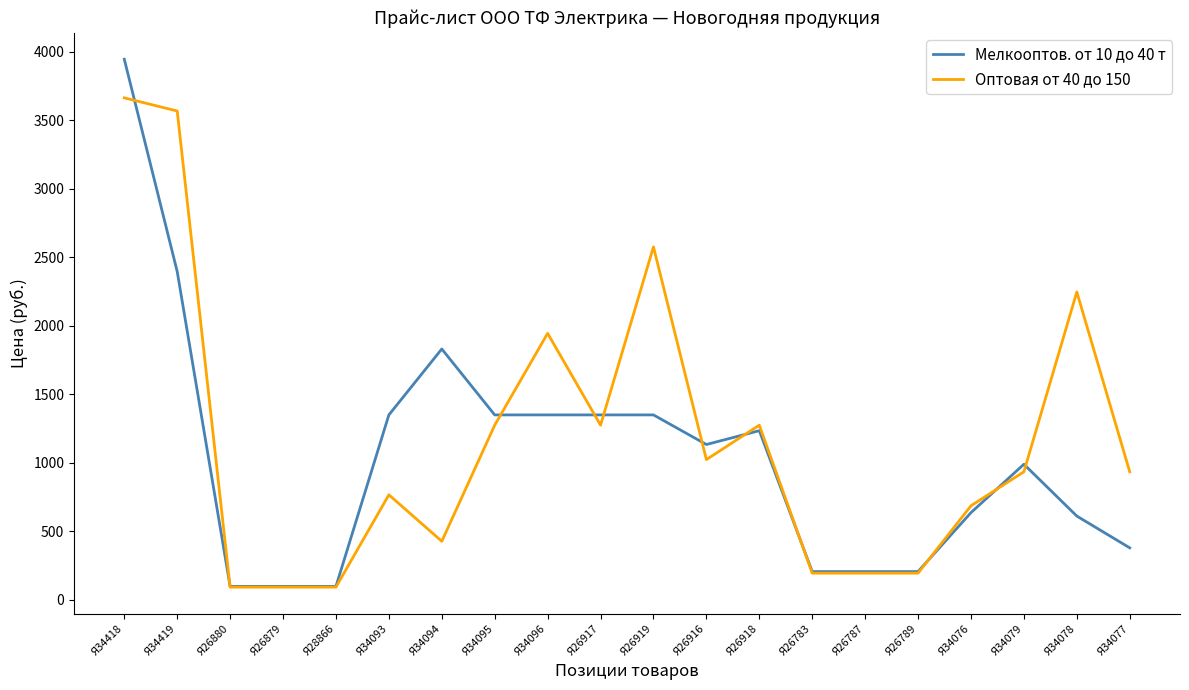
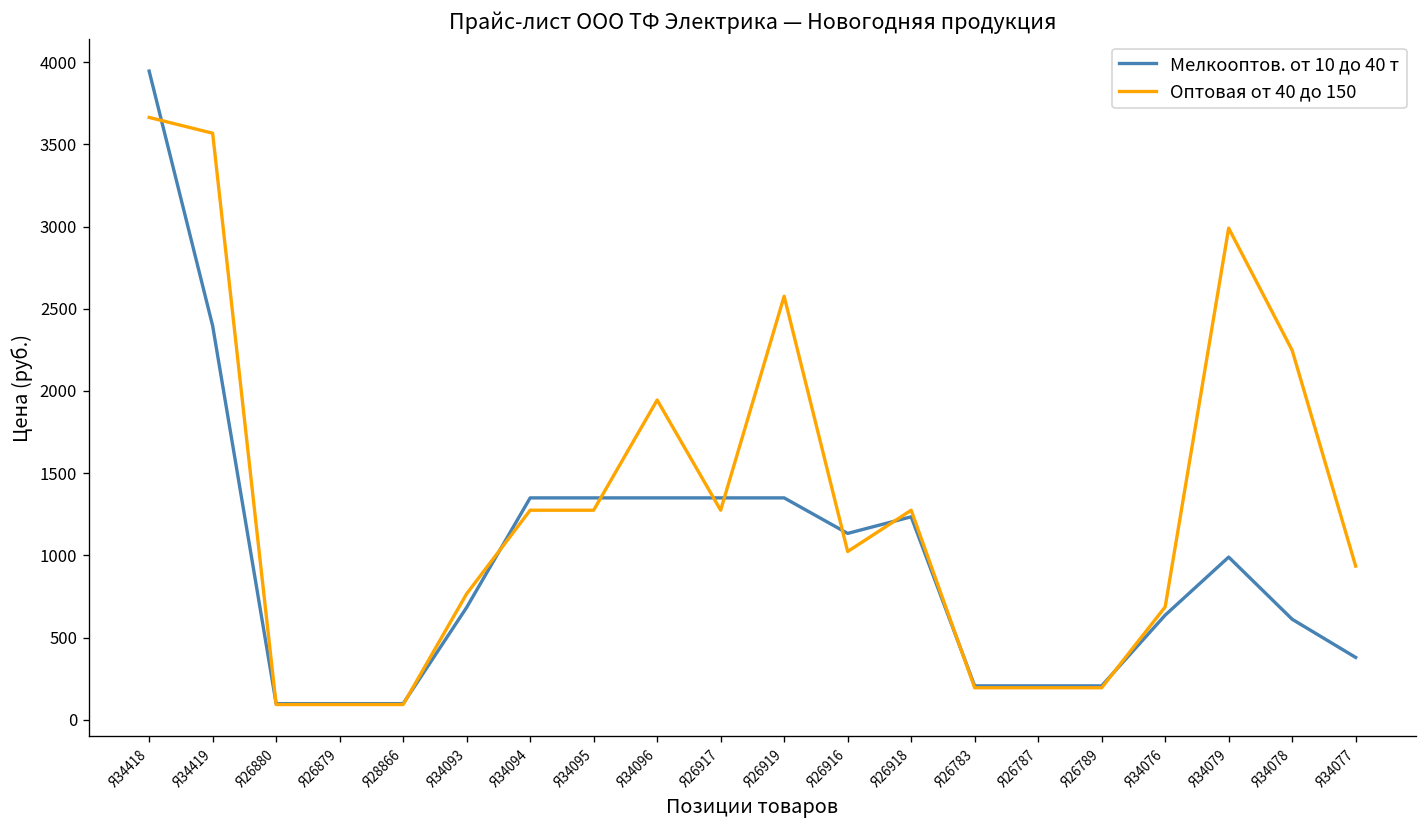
  {
    "Мелкооптов. от 10 до 40 т": {
      "Я34418": 3950,
      "Я34419": 2400,
-     "Я34093": 1350,
-     "Я34094": 1830,
+     "Я34093": 680,
+     "Я34094": 1350,
      "Я34095": 1350,
      "Я34096": 1350,
      "Я26917": 1350,
      "Я26919": 1350,
      "Я26916": 1130,
      "Я26918": 1240,
      "Я34076": 640,
      "Я34079": 990,
      "Я34078": 610,
      "Я34077": 380
    },
    "Оптовая от 40 до 150": {
      "Я34418": 3660,
      "Я34419": 3570,
      "Я34093": 770,
-     "Я34094": 430,
+     "Я34094": 1280,
      "Я34095": 1280,
      "Я34096": 1950,
      "Я26917": 1280,
      "Я26919": 2580,
      "Я26916": 1020,
      "Я26918": 1280,
      "Я34076": 690,
-     "Я34079": 940,
+     "Я34079": 2990,
      "Я34078": 2250,
      "Я34077": 940
    }
  }
